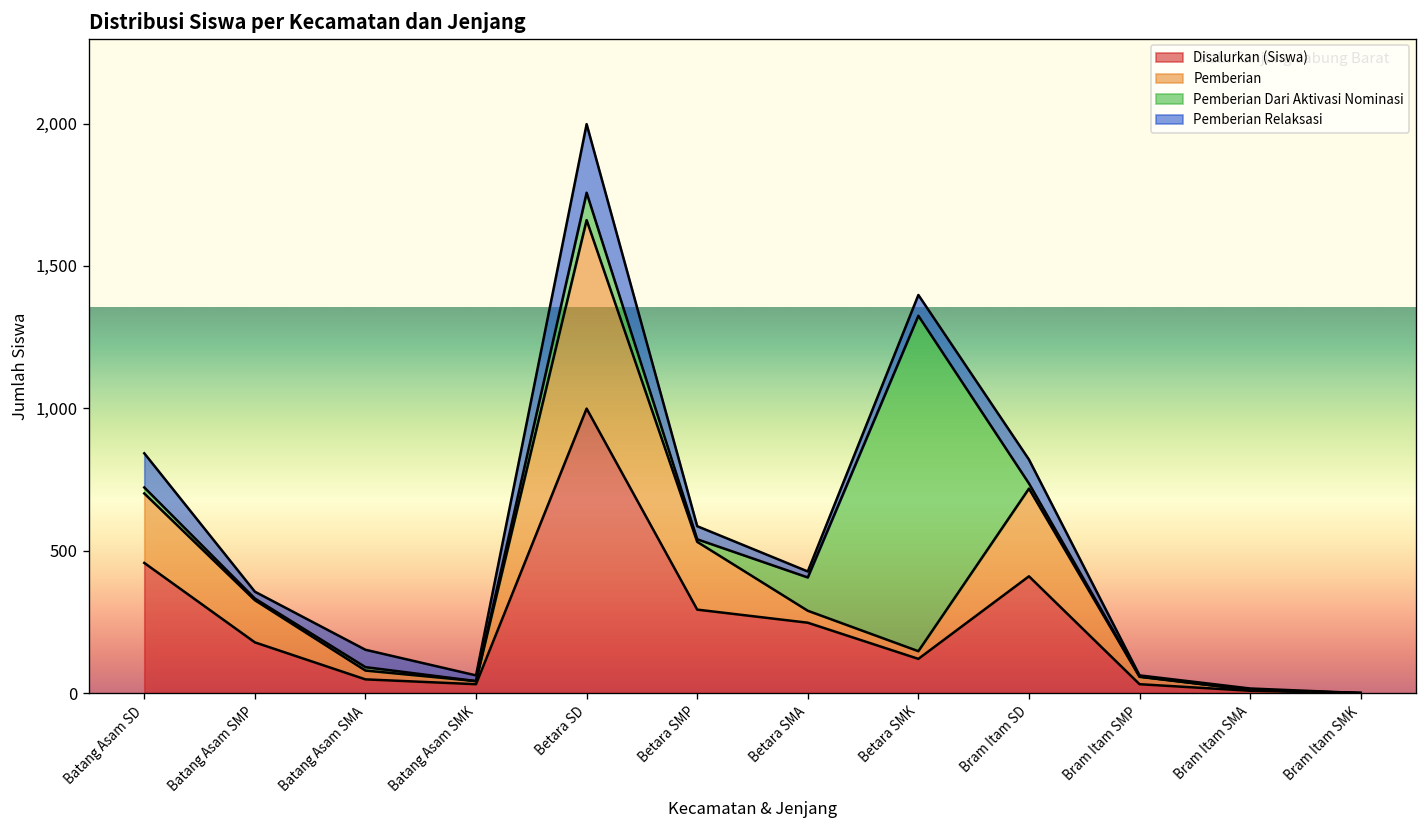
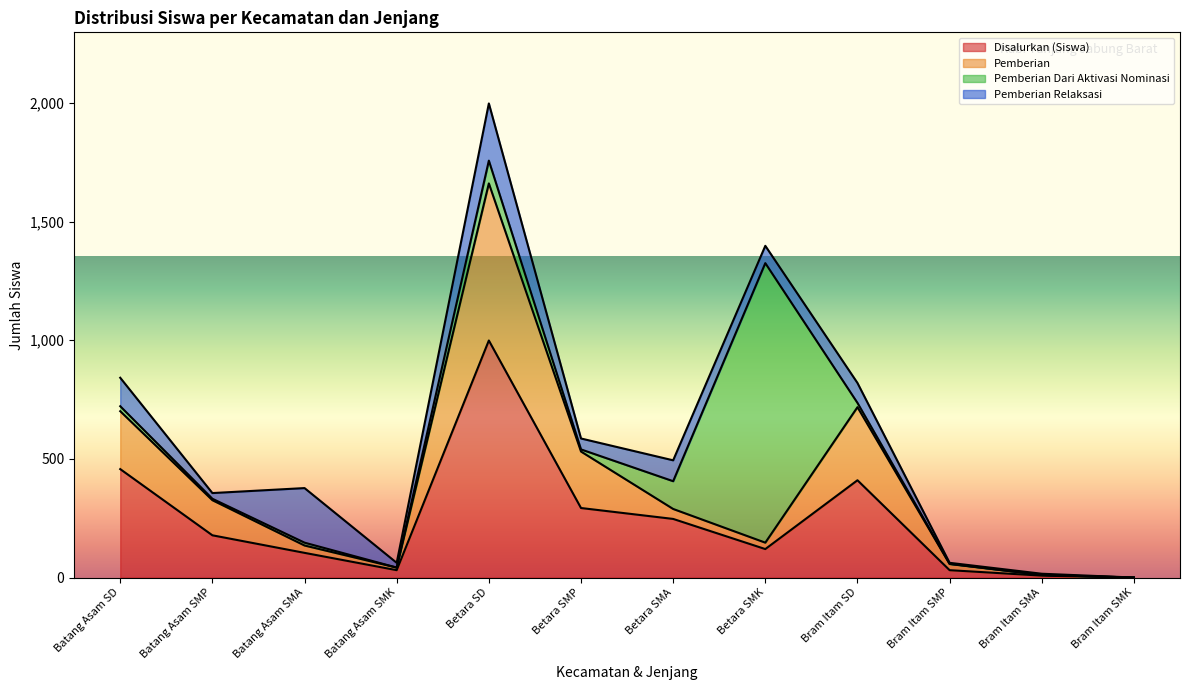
  {
    "Disalurkan (Siswa)": {
      "Batang Asam SD": "460",
      "Batang Asam SMP": "180",
-     "Batang Asam SMA": "50",
+     "Batang Asam SMA": "100",
      "Batang Asam SMK": "30",
      "Betara SD": "1,000",
      "Betara SMP": "290",
      "Betara SMA": "250",
      "Betara SMK": "120",
      "Bram Itam SD": "410",
      "Bram Itam SMP": "30"
    },
    "Pemberian": {
      "Batang Asam SD": "240",
      "Batang Asam SMA": "30",
      "Betara SD": "660",
      "Betara SMA": "40",
      "Betara SMK": "30",
      "Bram Itam SD": "310"
    },
    "Pemberian Dari Aktivasi Nominasi": {
      "Batang Asam SD": "20",
      "Batang Asam SMA": "10",
      "Betara SD": "100",
      "Betara SMA": "120",
      "Betara SMK": "1,180",
      "Bram Itam SD": "20"
    },
    "Pemberian Relaksasi": {
      "Batang Asam SD": "120",
      "Batang Asam SMP": "20",
-     "Batang Asam SMA": "60",
+     "Batang Asam SMA": "230",
      "Batang Asam SMK": "20",
      "Betara SD": "240",
      "Betara SMP": "50",
-     "Betara SMA": "20",
+     "Betara SMA": "90",
      "Betara SMK": "70",
      "Bram Itam SD": "80"
    }
  }
